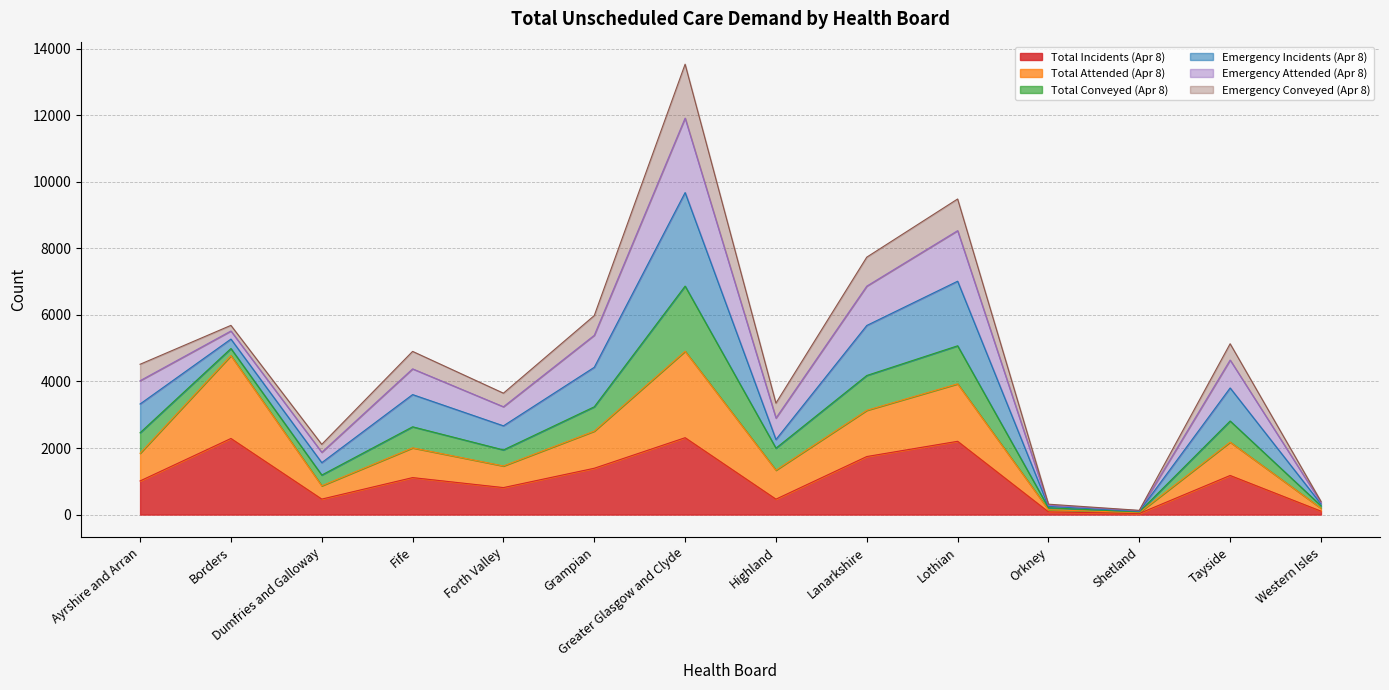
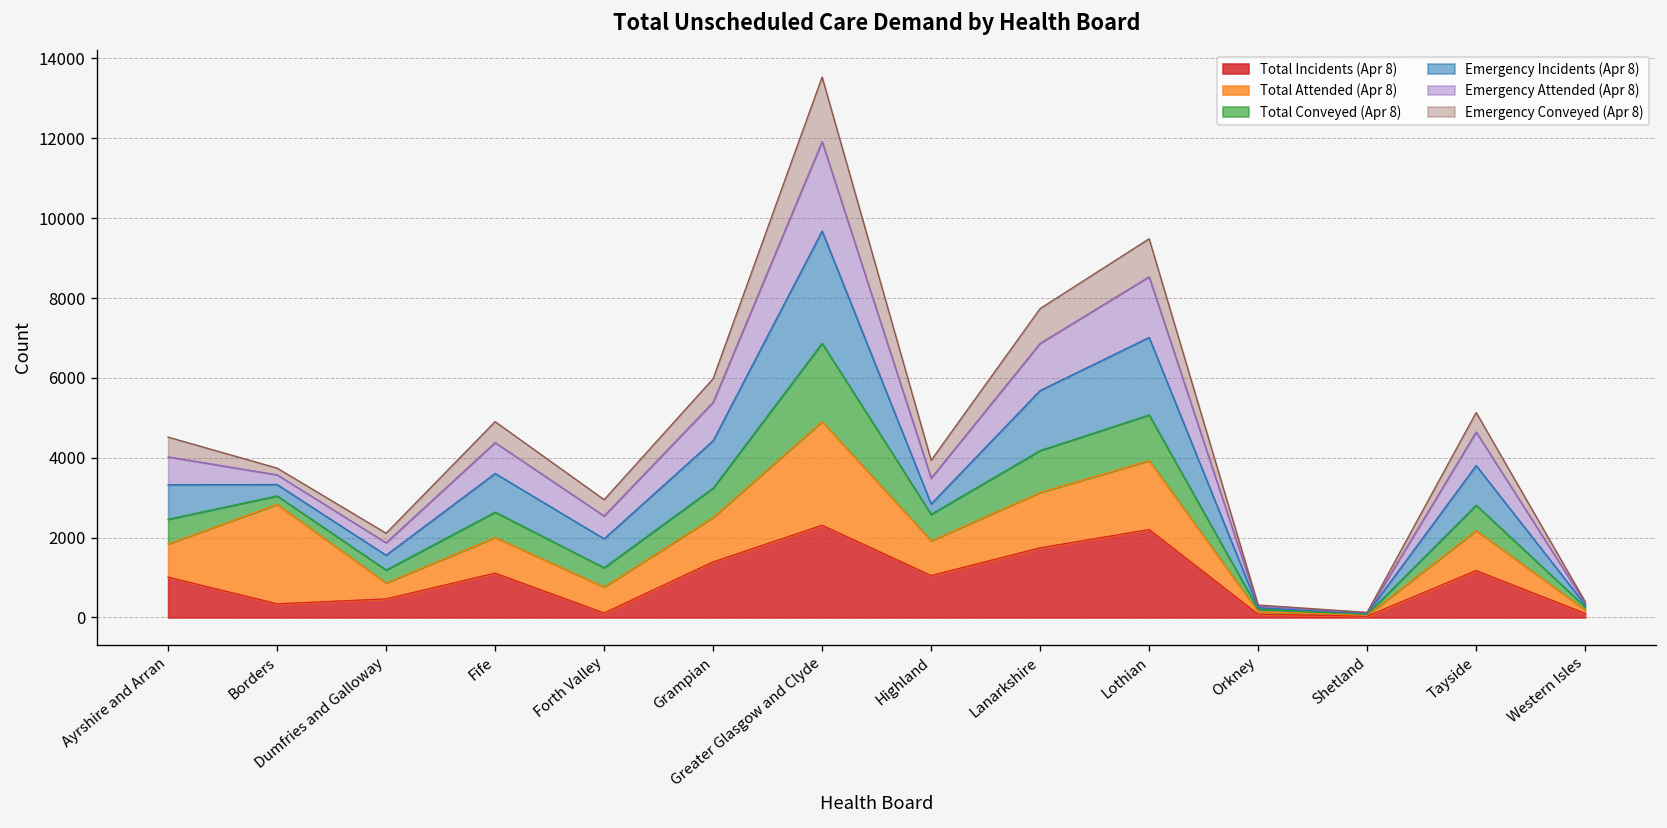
  {
    "Total Incidents (Apr 8)": {
      "Ayrshire and Arran": 1000,
-     "Borders": 2300,
+     "Borders": 300,
      "Dumfries and Galloway": 500,
      "Fife": 1100,
-     "Forth Valley": 800,
+     "Forth Valley": 100,
      "Grampian": 1400,
      "Greater Glasgow and Clyde": 2300,
-     "Highland": 500,
+     "Highland": 1100,
      "Lanarkshire": 1700,
      "Lothian": 2200,
      "Tayside": 1200,
      "Western Isles": 100
    },
    "Total Attended (Apr 8)": {
      "Ayrshire and Arran": 800,
      "Borders": 2500,
      "Dumfries and Galloway": 400,
      "Fife": 900,
      "Forth Valley": 700,
      "Grampian": 1100,
      "Greater Glasgow and Clyde": 2600,
      "Highland": 900,
      "Lanarkshire": 1400,
      "Lothian": 1700,
      "Tayside": 1000
    },
    "Total Conveyed (Apr 8)": {
      "Ayrshire and Arran": 600,
      "Borders": 200,
      "Dumfries and Galloway": 300,
      "Fife": 600,
      "Forth Valley": 500,
      "Grampian": 700,
      "Greater Glasgow and Clyde": 2000,
      "Highland": 700,
      "Lanarkshire": 1000,
      "Lothian": 1100,
      "Tayside": 600
    },
    "Emergency Incidents (Apr 8)": {
      "Ayrshire and Arran": 900,
      "Borders": 300,
      "Dumfries and Galloway": 400,
      "Fife": 1000,
      "Forth Valley": 700,
      "Grampian": 1200,
      "Greater Glasgow and Clyde": 2800,
      "Highland": 300,
      "Lanarkshire": 1500,
      "Lothian": 1900,
      "Tayside": 1000
    }
  }
